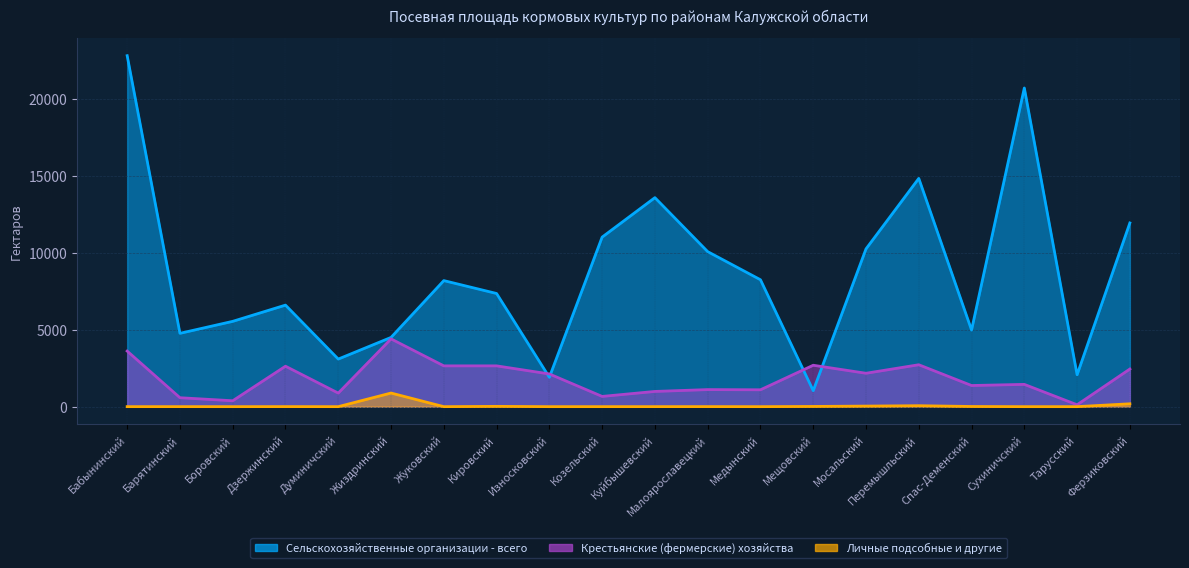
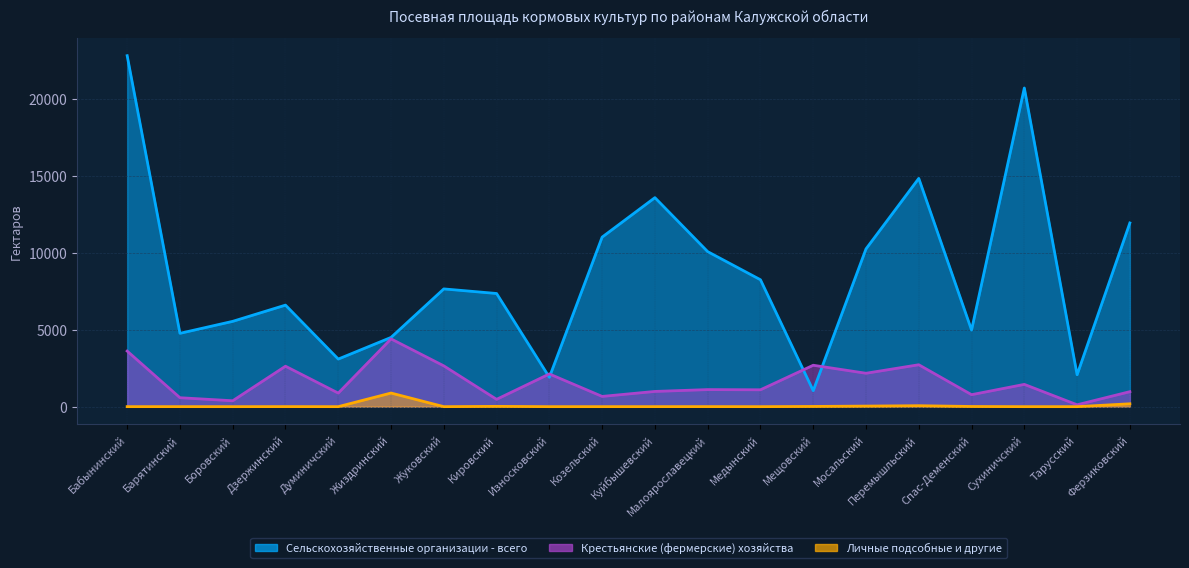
  {
    "Сельскохозяйственные организации - всего": {
      "Бабынинский": 22800,
      "Барятинский": 4800,
      "Боровский": 5500,
      "Дзержинский": 6600,
      "Думиничский": 3100,
-     "Жуковский": 8200,
+     "Жуковский": 7700,
      "Кировский": 7400,
      "Износковский": 1900,
      "Козельский": 11000,
      "Куйбышевский": 13600,
      "Малоярославецкий": 10100,
      "Медынский": 8300,
      "Мещовский": 1000,
      "Мосальский": 10300,
      "Перемышльский": 14800,
      "Спас-Деменский": 5000,
      "Сухиничский": 20700,
      "Тарусский": 2100,
      "Ферзиковский": 11900
    },
    "Крестьянские (фермерские) хозяйства": {
      "Бабынинский": 3600,
      "Барятинский": 600,
      "Боровский": 400,
      "Дзержинский": 2600,
      "Думиничский": 900,
      "Жуковский": 2700,
-     "Кировский": 2700,
+     "Кировский": 500,
      "Износковский": 2100,
      "Козельский": 700,
      "Куйбышевский": 1000,
      "Малоярославецкий": 1100,
      "Медынский": 1100,
      "Мещовский": 2700,
      "Мосальский": 2200,
      "Перемышльский": 2700,
-     "Спас-Деменский": 1400,
+     "Спас-Деменский": 800,
      "Сухиничский": 1400,
-     "Ферзиковский": 2400
+     "Ферзиковский": 1000
    },
    "Личные подсобные и другие": {
      "Бабынинский": 0,
      "Барятинский": 0,
      "Боровский": 0,
      "Дзержинский": 0,
      "Думиничский": 0,
      "Жиздринский": 900,
      "Жуковский": 0,
      "Кировский": 0,
      "Износковский": 0,
      "Козельский": 0,
      "Куйбышевский": 0,
      "Малоярославецкий": 0,
      "Медынский": 0,
      "Мещовский": 0,
      "Мосальский": 0,
      "Перемышльский": 100,
      "Спас-Деменский": 0,
      "Сухиничский": 0,
      "Ферзиковский": 200
    }
  }
